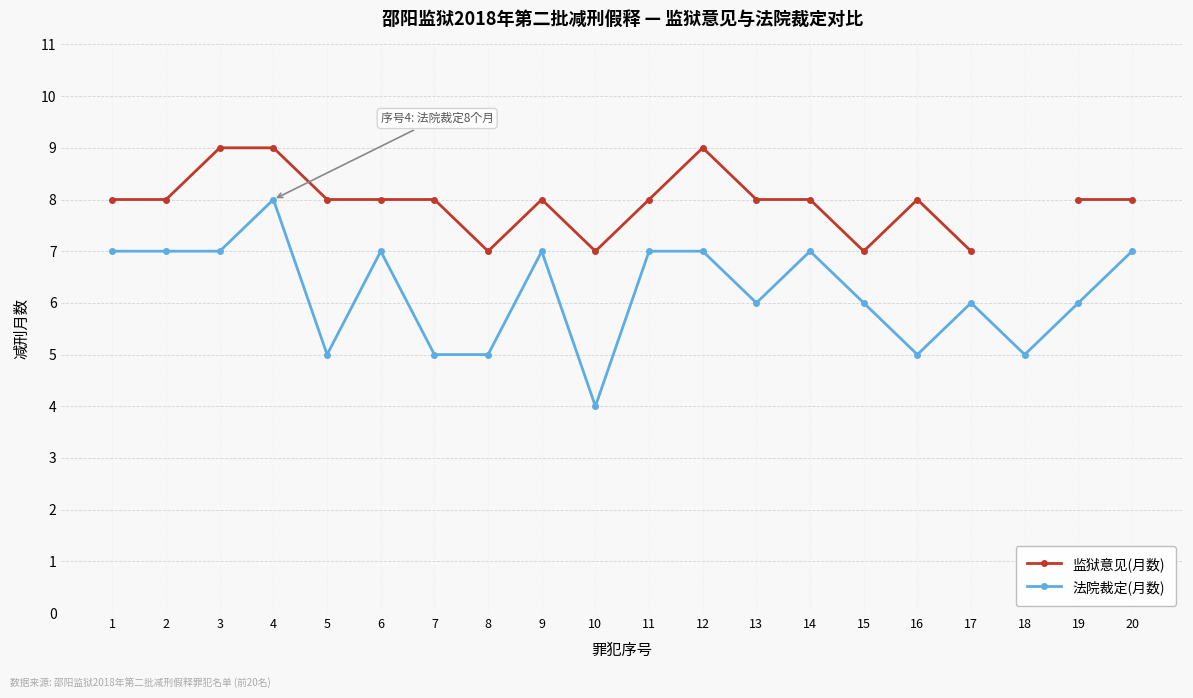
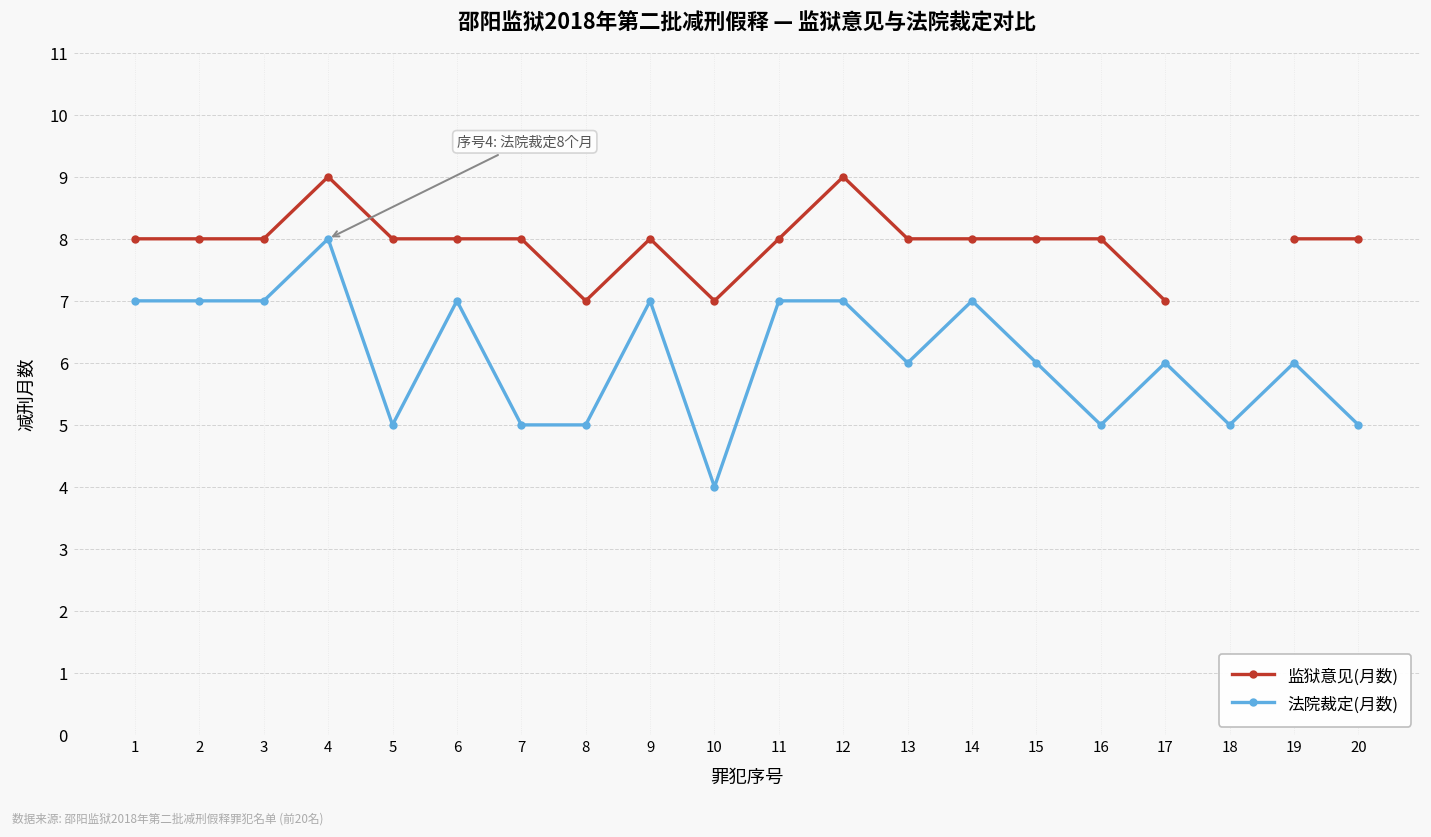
  {
    "监狱意见(月数)": {
      "1": 8,
      "2": 8,
-     "3": 9,
+     "3": 8,
      "4": 9,
      "5": 8,
      "6": 8,
      "7": 8,
      "8": 7,
      "9": 8,
      "10": 7,
      "11": 8,
      "12": 9,
      "13": 8,
      "14": 8,
-     "15": 7,
+     "15": 8,
      "16": 8,
      "17": 7,
      "19": 8,
      "20": 8
    },
    "法院裁定(月数)": {
      "1": 7,
      "2": 7,
      "3": 7,
      "4": 8,
      "5": 5,
      "6": 7,
      "7": 5,
      "8": 5,
      "9": 7,
      "10": 4,
      "11": 7,
      "12": 7,
      "13": 6,
      "14": 7,
      "15": 6,
      "16": 5,
      "17": 6,
      "18": 5,
      "19": 6,
-     "20": 7
+     "20": 5
    }
  }
